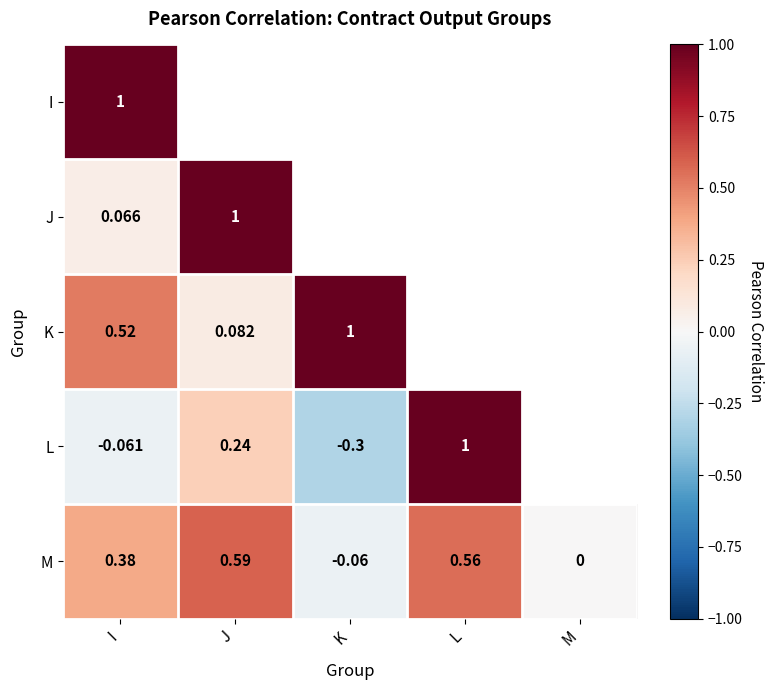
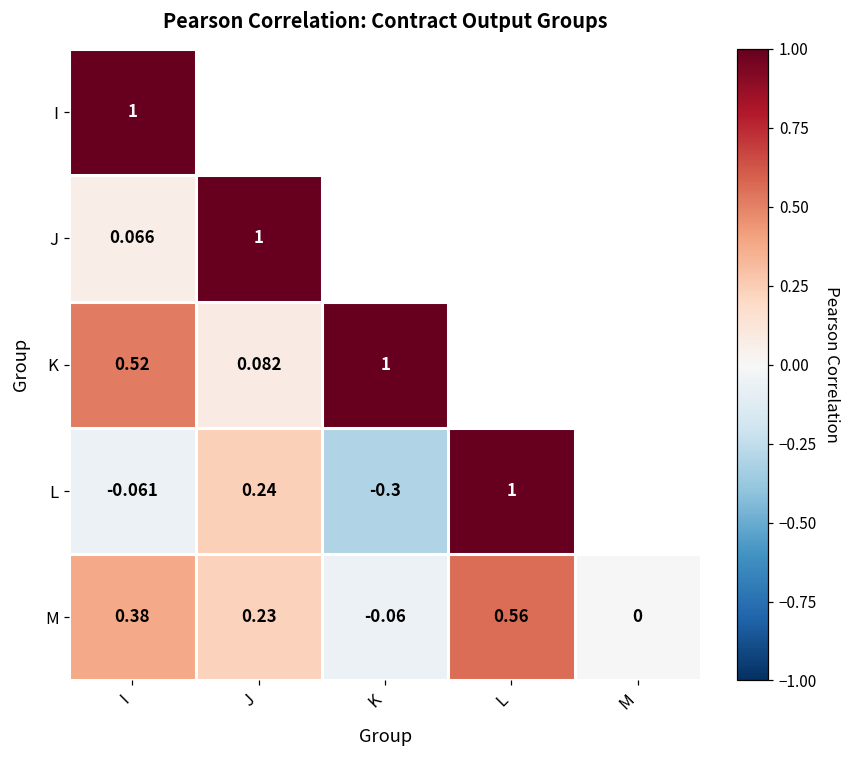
  {
    "I": {
      "I": 1
    },
    "J": {
      "I": 0.066,
      "J": 1
    },
    "K": {
      "I": 0.52,
      "J": 0.082,
      "K": 1
    },
    "L": {
      "I": -0.061,
      "J": 0.24,
      "K": -0.3,
      "L": 1
    },
    "M": {
      "I": 0.38,
-     "J": 0.59,
+     "J": 0.23,
      "K": -0.06,
      "L": 0.56,
      "M": 0
    }
  }
